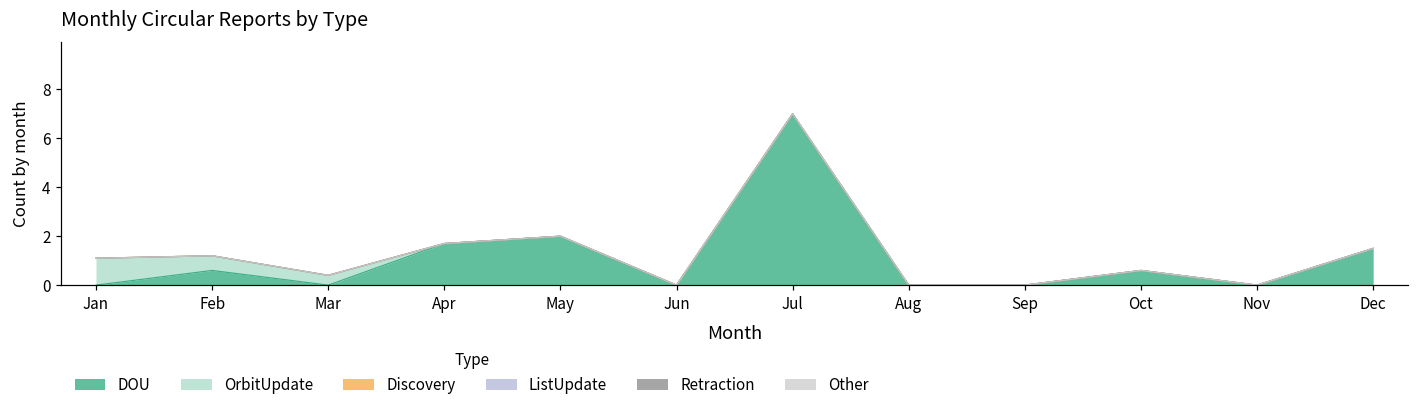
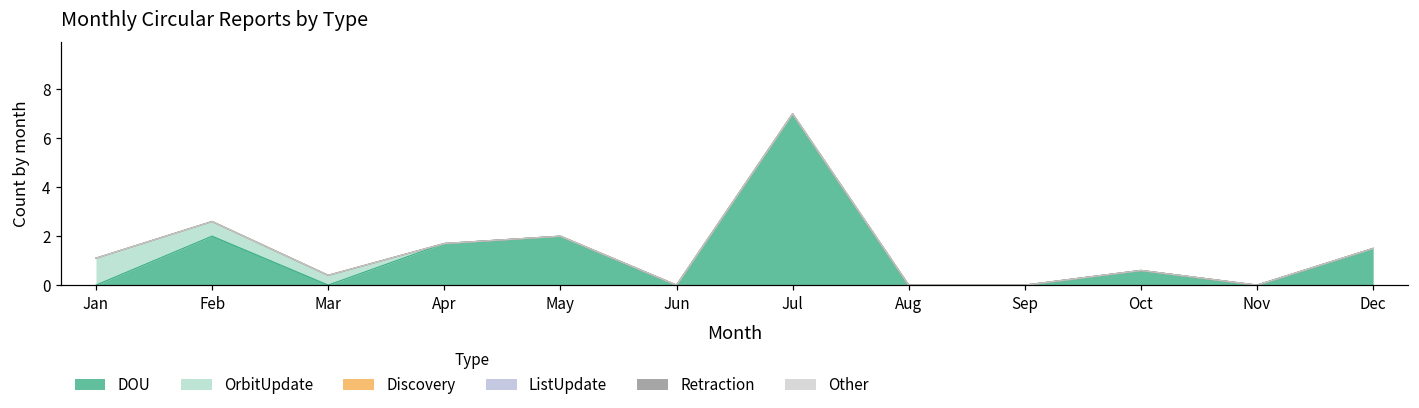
  {
    "DOU": {
      "Jan": 0.0,
-     "Feb": 0.6,
+     "Feb": 2.0,
      "Mar": 0.0
    }
  }
